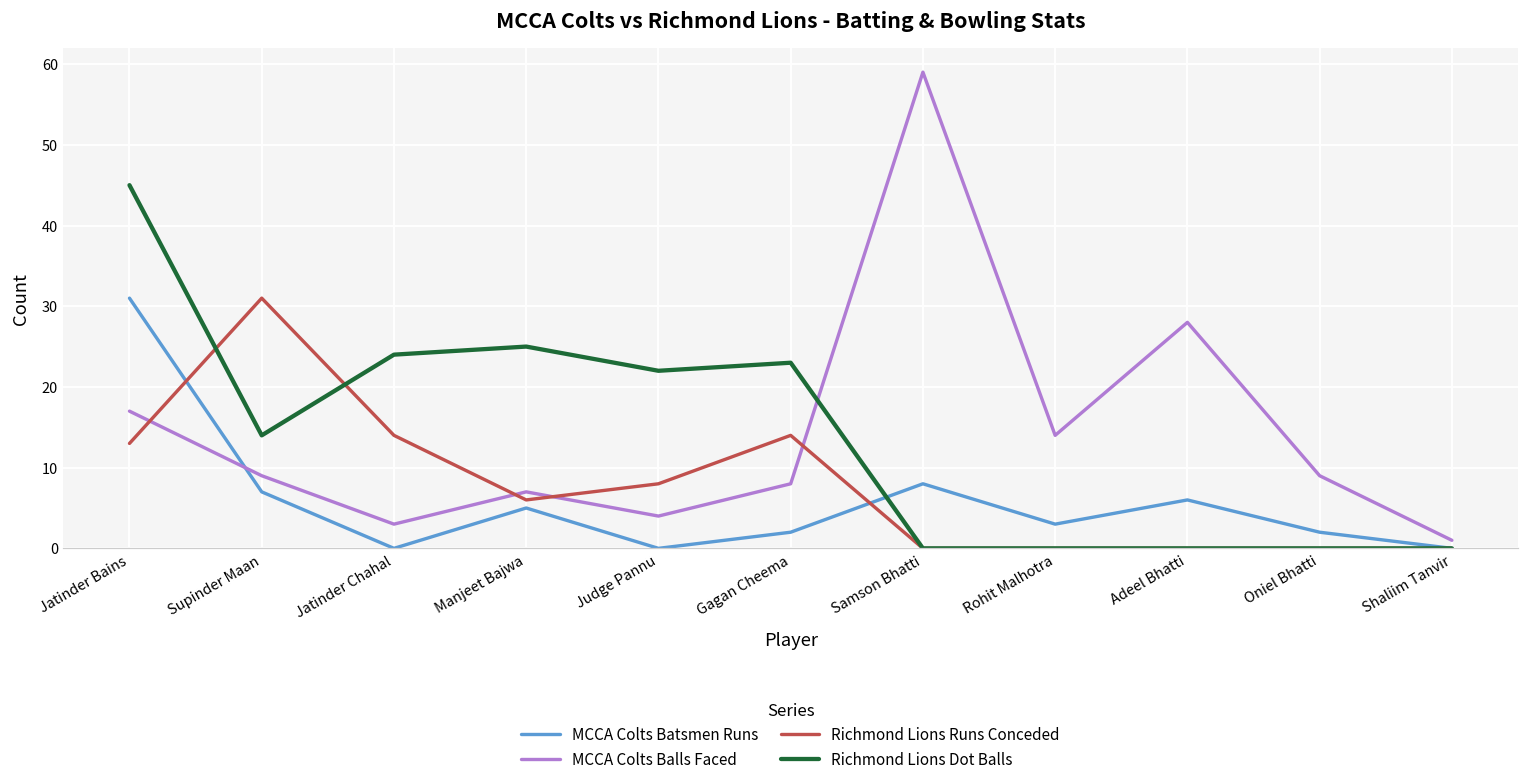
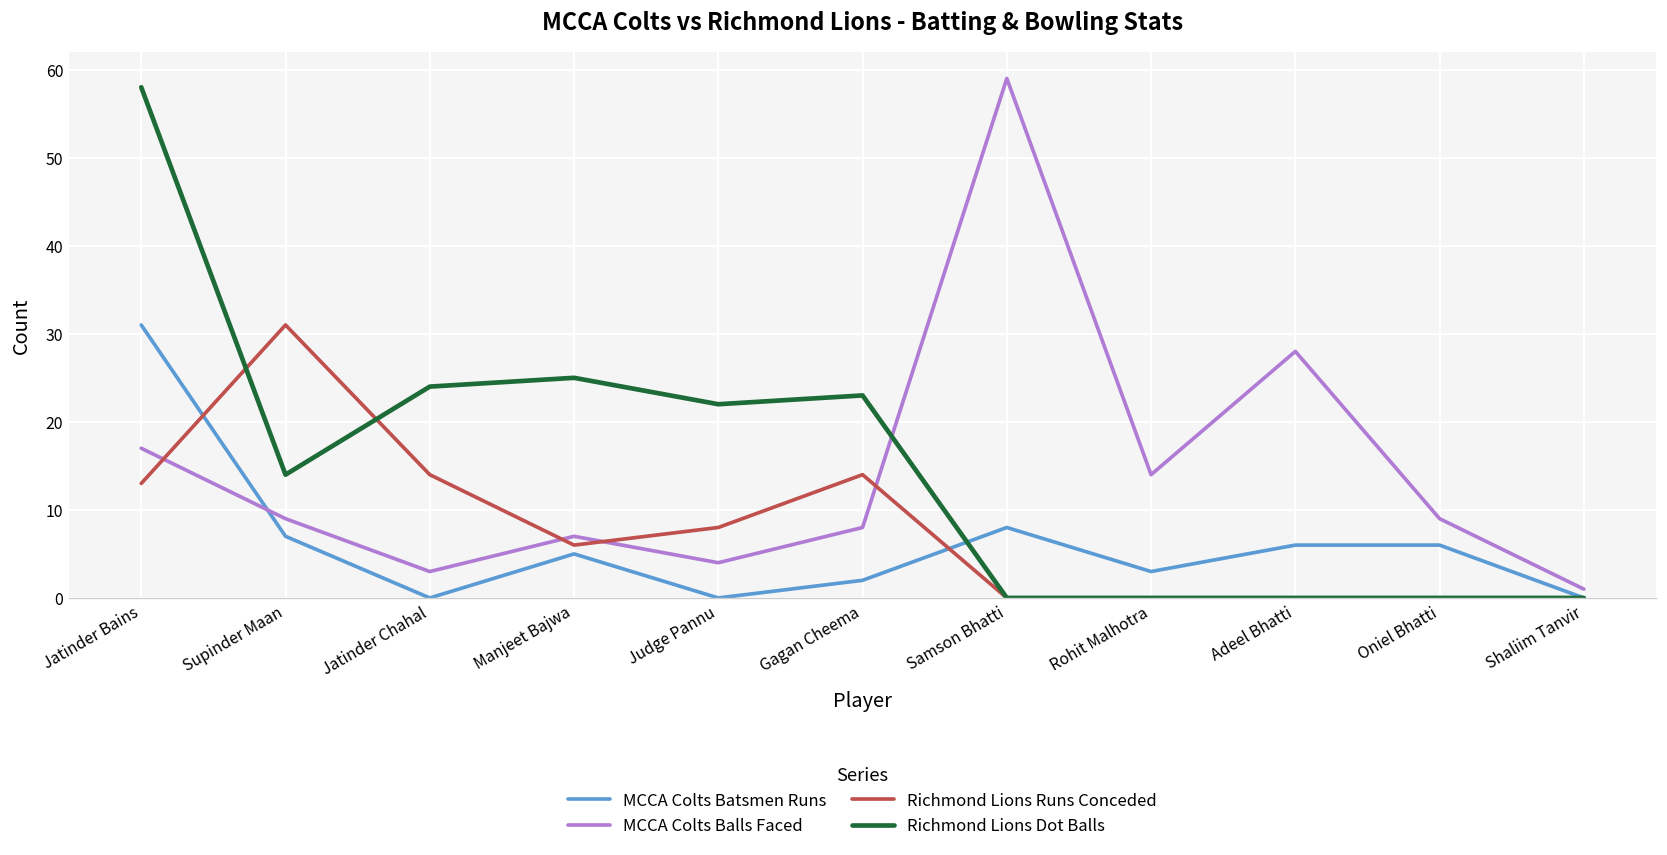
  {
    "MCCA Colts Batsmen Runs": {
      "Jatinder Bains": 31,
      "Supinder Maan": 7,
      "Jatinder Chahal": 0,
      "Manjeet Bajwa": 5,
      "Judge Pannu": 0,
      "Gagan Cheema": 2,
      "Samson Bhatti": 8,
      "Rohit Malhotra": 3,
      "Adeel Bhatti": 6,
-     "Oniel Bhatti": 2
+     "Oniel Bhatti": 6
    },
    "MCCA Colts Balls Faced": {
      "Jatinder Bains": 17,
      "Supinder Maan": 9,
      "Jatinder Chahal": 3,
      "Manjeet Bajwa": 7,
      "Judge Pannu": 4,
      "Gagan Cheema": 8,
      "Samson Bhatti": 59,
      "Rohit Malhotra": 14,
      "Adeel Bhatti": 28,
      "Oniel Bhatti": 9,
      "Shaliim Tanvir": 1
    },
    "Richmond Lions Runs Conceded": {
      "Jatinder Bains": 13,
      "Supinder Maan": 31,
      "Jatinder Chahal": 14,
      "Manjeet Bajwa": 6,
      "Judge Pannu": 8,
      "Gagan Cheema": 14
    },
    "Richmond Lions Dot Balls": {
-     "Jatinder Bains": 45,
+     "Jatinder Bains": 58,
      "Supinder Maan": 14,
      "Jatinder Chahal": 24,
      "Manjeet Bajwa": 25,
      "Judge Pannu": 22,
      "Gagan Cheema": 23
    }
  }
